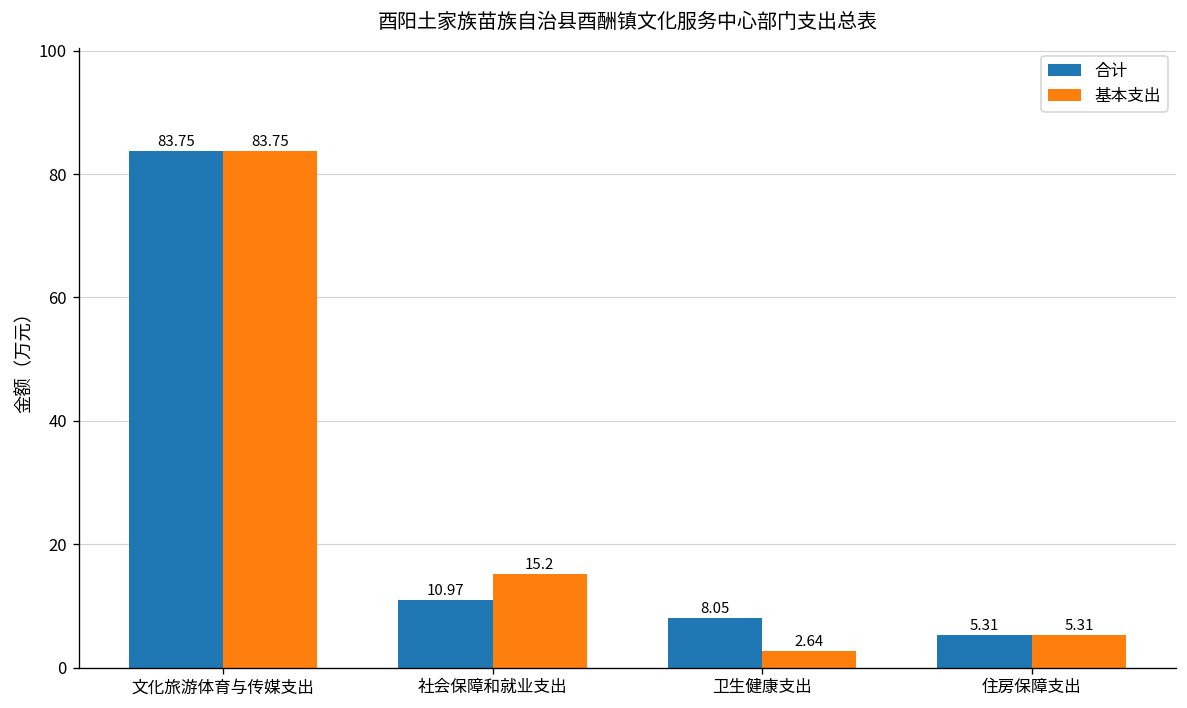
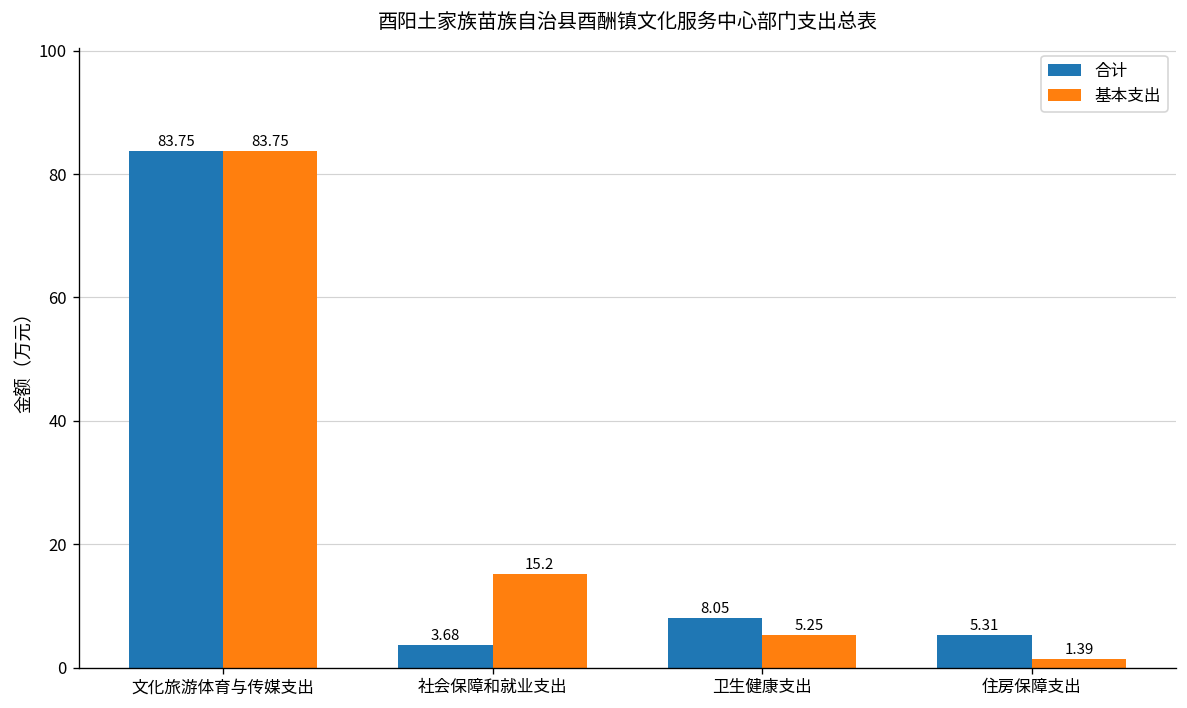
  {
    "合计": {
      "文化旅游体育与传媒支出": 83.75,
-     "社会保障和就业支出": 10.97,
+     "社会保障和就业支出": 3.68,
      "卫生健康支出": 8.05,
      "住房保障支出": 5.31
    },
    "基本支出": {
      "文化旅游体育与传媒支出": 83.75,
      "社会保障和就业支出": 15.2,
-     "卫生健康支出": 2.64,
-     "住房保障支出": 5.31
+     "卫生健康支出": 5.25,
+     "住房保障支出": 1.39
    }
  }
